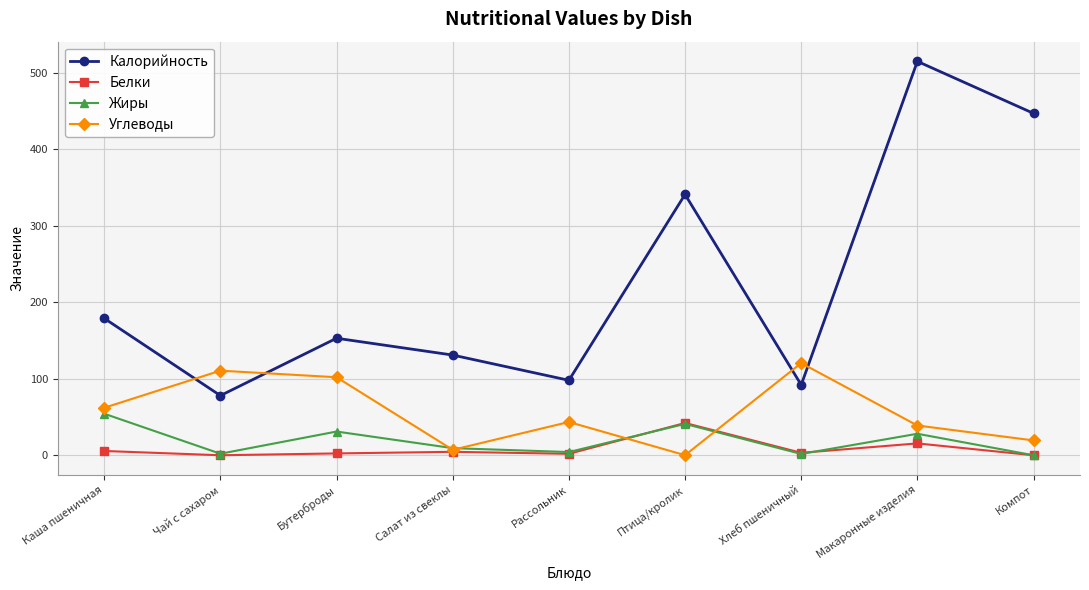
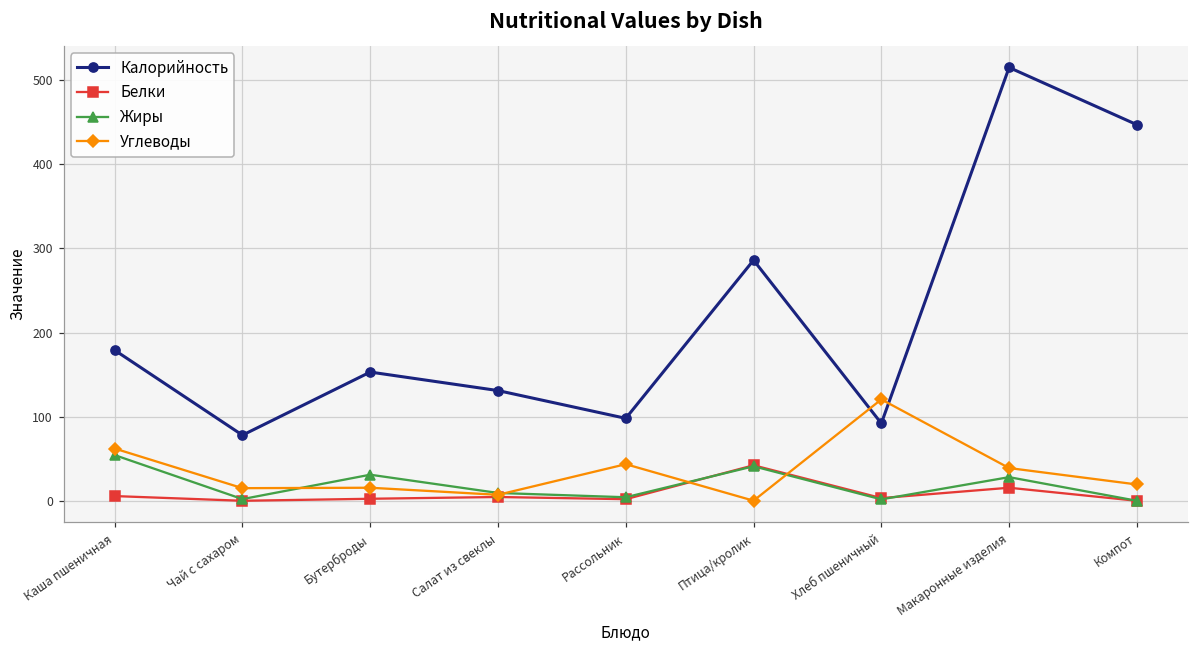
  {
    "Калорийность": {
      "Каша пшеничная": 180,
      "Чай с сахаром": 80,
      "Бутерброды": 150,
      "Салат из свеклы": 130,
      "Рассольник": 100,
-     "Птица/кролик": 340,
+     "Птица/кролик": 290,
      "Хлеб пшеничный": 90,
      "Макаронные изделия": 520,
      "Компот": 450
    },
    "Белки": {
      "Каша пшеничная": 10,
      "Бутерброды": 0,
      "Макаронные изделия": 20
    },
    "Жиры": {
      "Каша пшеничная": 50,
      "Бутерброды": 30,
      "Макаронные изделия": 30
    },
    "Углеводы": {
      "Каша пшеничная": 60,
-     "Чай с сахаром": 110,
-     "Бутерброды": 100,
+     "Чай с сахаром": 20,
+     "Бутерброды": 20,
      "Рассольник": 40,
      "Птица/кролик": 0,
      "Хлеб пшеничный": 120,
      "Макаронные изделия": 40,
      "Компот": 20
    }
  }
